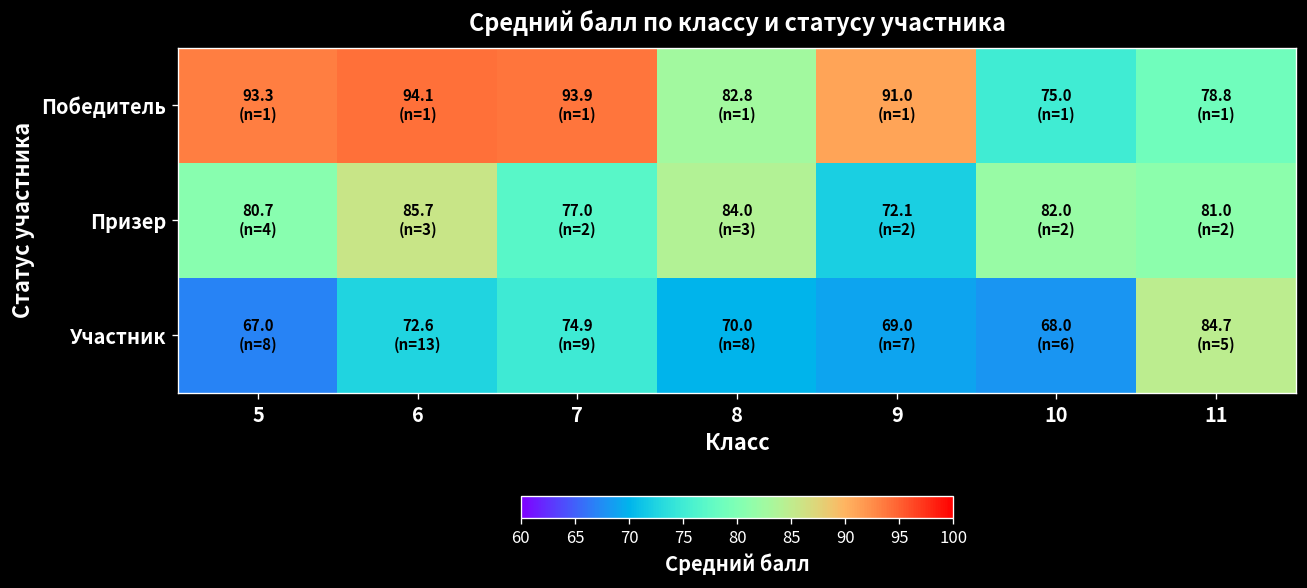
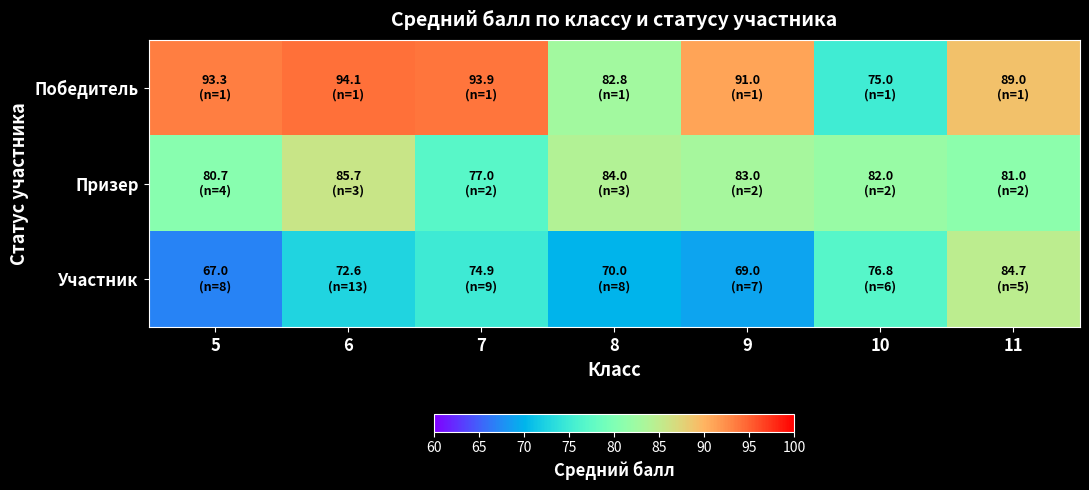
  {
    "Победитель": {
-     "11": 78.8
+     "11": 89.0
    },
    "Призер": {
-     "9": 72.1
+     "9": 83.0
    },
    "Участник": {
-     "10": 68.0
+     "10": 76.8
    }
  }
